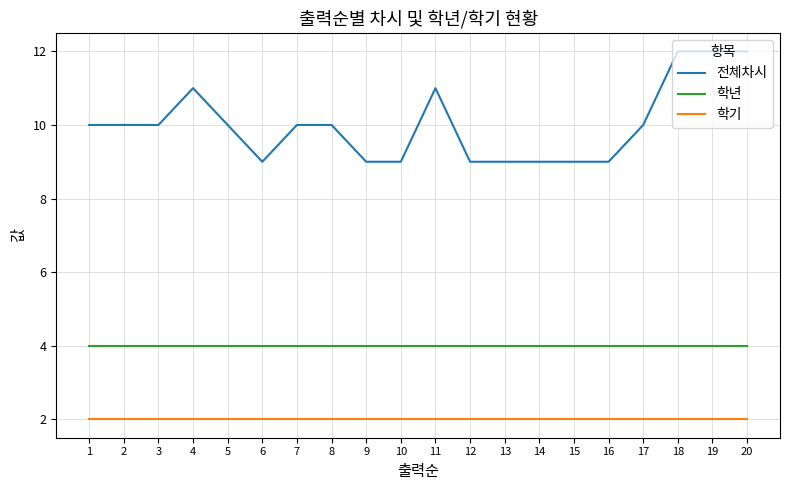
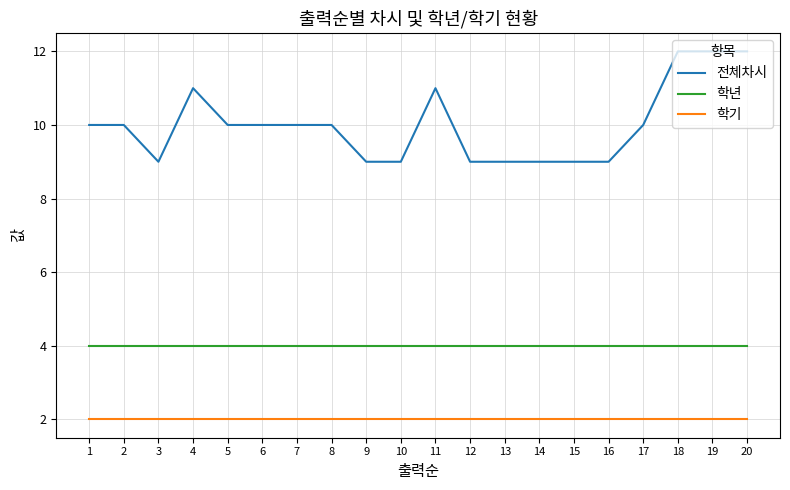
  {
    "전체차시": {
      "1": 10,
      "2": 10,
-     "3": 10,
+     "3": 9,
      "4": 11,
      "5": 10,
-     "6": 9,
+     "6": 10,
      "7": 10,
      "8": 10,
      "9": 9,
      "10": 9,
      "11": 11,
      "12": 9,
      "13": 9,
      "14": 9,
      "15": 9,
      "16": 9,
      "17": 10
    },
    "학년": {
      "1": 4,
      "2": 4,
      "3": 4,
      "4": 4,
      "5": 4,
      "6": 4,
      "7": 4,
      "8": 4,
      "9": 4,
      "10": 4,
      "11": 4,
      "12": 4,
      "13": 4,
      "14": 4,
      "15": 4,
      "16": 4,
      "17": 4,
      "18": 4,
      "19": 4,
      "20": 4
    },
    "학기": {
      "1": 2,
      "2": 2,
      "3": 2,
      "4": 2,
      "5": 2,
      "6": 2,
      "7": 2,
      "8": 2,
      "9": 2,
      "10": 2,
      "11": 2,
      "12": 2,
      "13": 2,
      "14": 2,
      "15": 2,
      "16": 2,
      "17": 2,
      "18": 2,
      "19": 2,
      "20": 2
    }
  }
